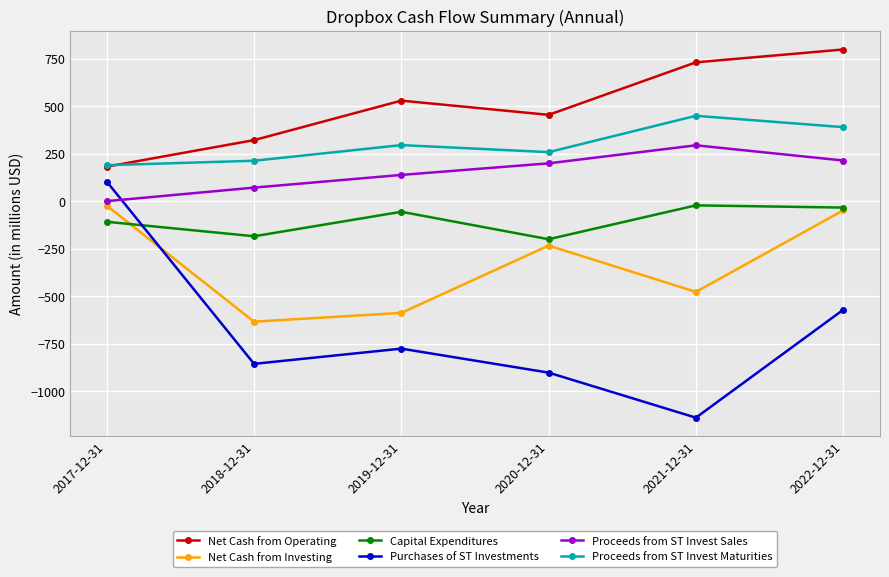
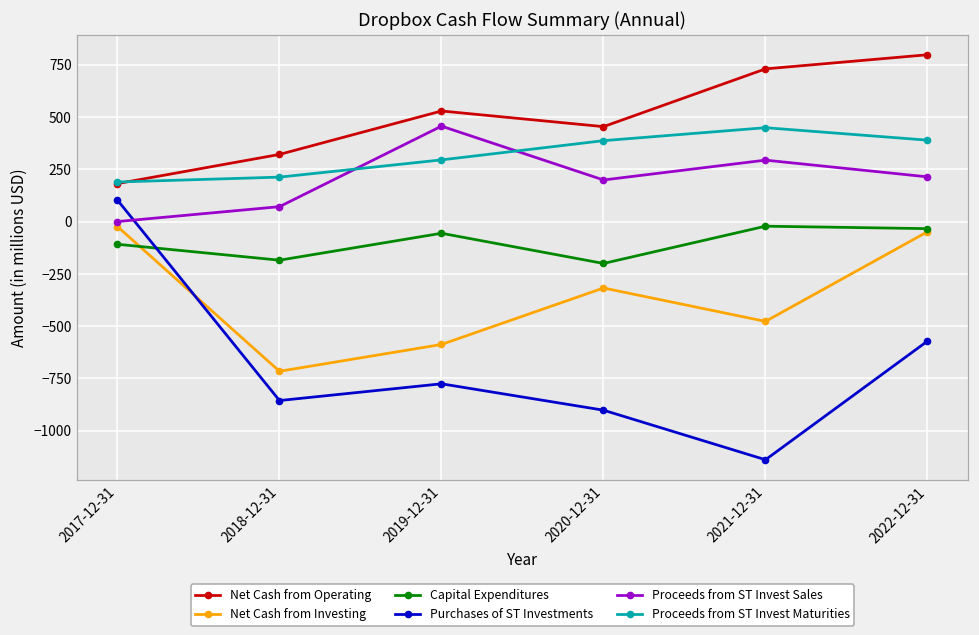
  {
    "Net Cash from Operating": {
      "2018-12-31": 320,
      "2019-12-31": 530,
      "2020-12-31": 450,
      "2021-12-31": 730,
      "2022-12-31": 800
    },
    "Net Cash from Investing": {
      "2017-12-31": -20,
-     "2018-12-31": -630,
+     "2018-12-31": -720,
      "2019-12-31": -590,
-     "2020-12-31": -230,
+     "2020-12-31": -320,
      "2021-12-31": -480,
      "2022-12-31": -50
    },
    "Capital Expenditures": {
      "2017-12-31": -110,
      "2018-12-31": -180,
      "2019-12-31": -60,
      "2020-12-31": -200,
      "2021-12-31": -20,
      "2022-12-31": -30
    },
    "Purchases of ST Investments": {
      "2017-12-31": 100,
      "2018-12-31": -860,
      "2019-12-31": -780,
      "2020-12-31": -900,
      "2021-12-31": -1140,
      "2022-12-31": -570
    },
    "Proceeds from ST Invest Sales": {
      "2017-12-31": 0,
      "2018-12-31": 70,
-     "2019-12-31": 140,
+     "2019-12-31": 460,
      "2020-12-31": 200,
      "2021-12-31": 290,
      "2022-12-31": 210
    },
    "Proceeds from ST Invest Maturities": {
      "2018-12-31": 210,
      "2019-12-31": 290,
-     "2020-12-31": 260,
+     "2020-12-31": 390,
      "2021-12-31": 450,
      "2022-12-31": 390
    }
  }
